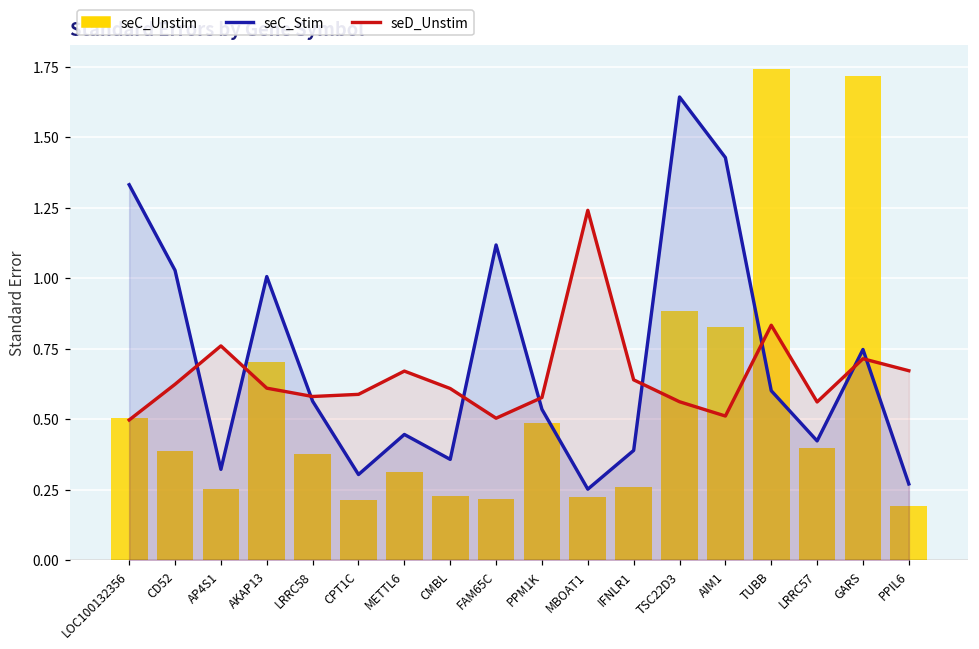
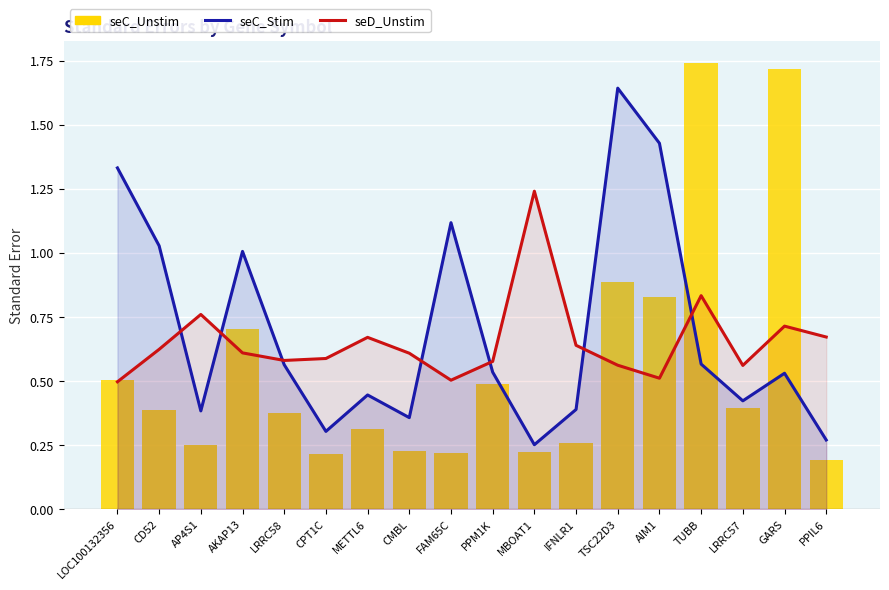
  {
    "seC_Stim": {
      "LOC100132356": 1.33,
      "CD52": 1.03,
-     "AP4S1": 0.32,
+     "AP4S1": 0.38,
      "AKAP13": 1.01,
      "LRRC58": 0.56,
      "CPT1C": 0.30,
      "METTL6": 0.45,
      "CMBL": 0.36,
      "FAM65C": 1.12,
      "PPM1K": 0.53,
      "MBOAT1": 0.25,
      "IFNLR1": 0.39,
      "TSC22D3": 1.64,
      "AIM1": 1.43,
-     "TUBB": 0.60,
+     "TUBB": 0.57,
      "LRRC57": 0.42,
-     "GARS": 0.75,
+     "GARS": 0.53,
      "PPIL6": 0.27
    },
    "seC_Unstim": {
      "LOC100132356": 0.50,
      "CD52": 0.39,
      "AP4S1": 0.25,
      "AKAP13": 0.70,
      "LRRC58": 0.38,
      "CPT1C": 0.21,
      "METTL6": 0.31,
      "CMBL": 0.23,
      "FAM65C": 0.22,
      "PPM1K": 0.49,
      "MBOAT1": 0.22,
      "IFNLR1": 0.26,
      "TSC22D3": 0.89,
      "AIM1": 0.83,
      "TUBB": 1.74,
      "LRRC57": 0.40,
      "GARS": 1.72,
      "PPIL6": 0.19
    },
    "seD_Unstim": {
      "LOC100132356": 0.50,
      "CD52": 0.62,
      "AP4S1": 0.76,
      "AKAP13": 0.61,
      "LRRC58": 0.58,
      "CPT1C": 0.59,
      "METTL6": 0.67,
      "CMBL": 0.61,
      "FAM65C": 0.50,
      "PPM1K": 0.58,
      "MBOAT1": 1.24,
      "IFNLR1": 0.64,
      "TSC22D3": 0.56,
      "AIM1": 0.51,
      "TUBB": 0.83,
      "LRRC57": 0.56,
      "GARS": 0.71,
      "PPIL6": 0.67
    }
  }
